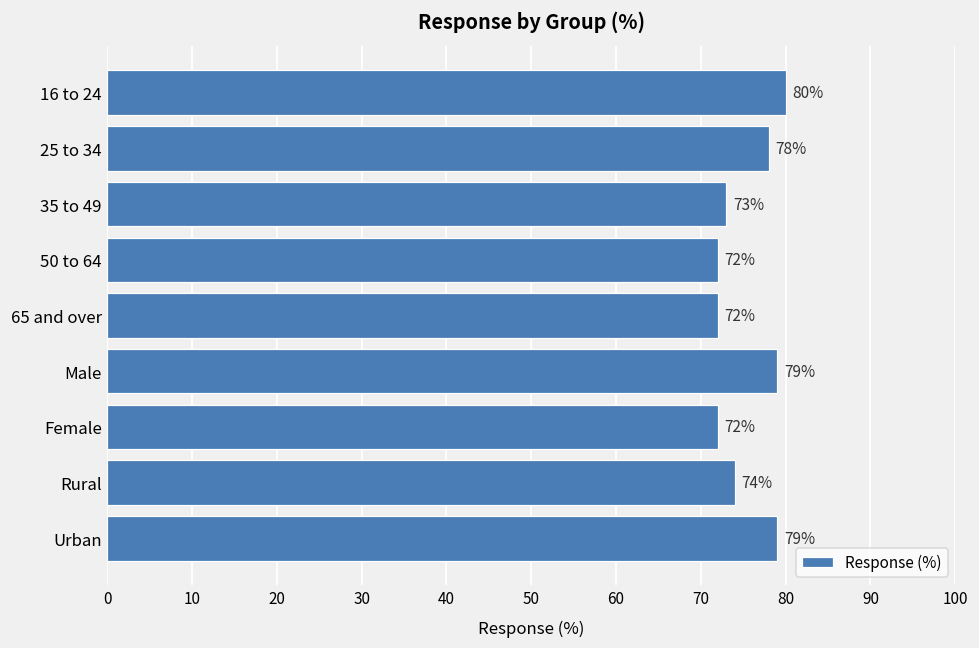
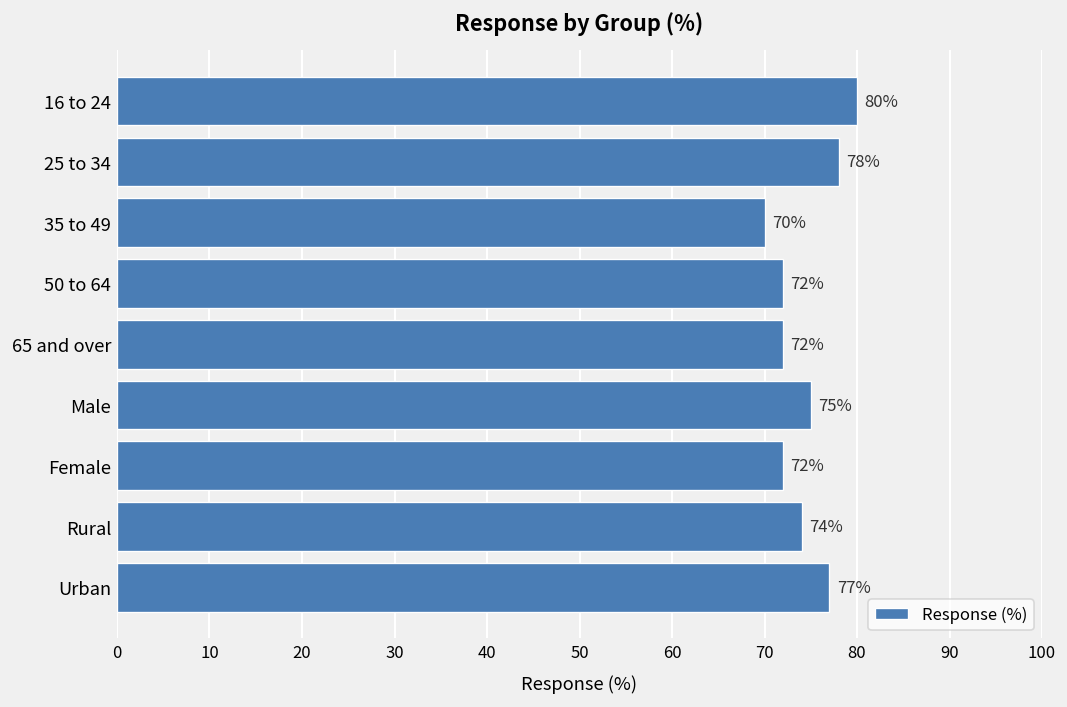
  {
    "16 to 24": "80%",
    "25 to 34": "78%",
-   "35 to 49": "73%",
+   "35 to 49": "70%",
    "50 to 64": "72%",
    "65 and over": "72%",
-   "Male": "79%",
+   "Male": "75%",
    "Female": "72%",
    "Rural": "74%",
-   "Urban": "79%"
+   "Urban": "77%"
  }
